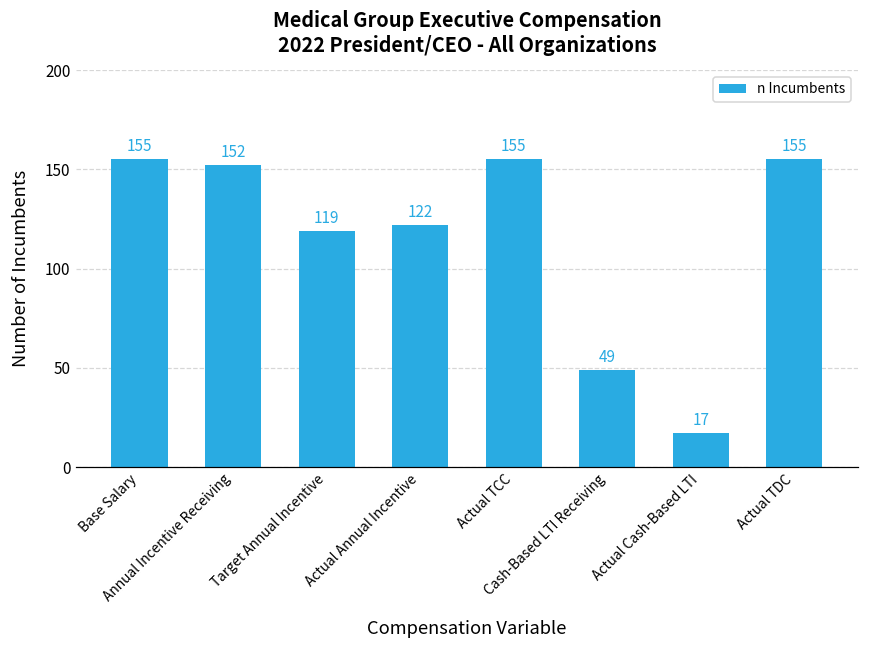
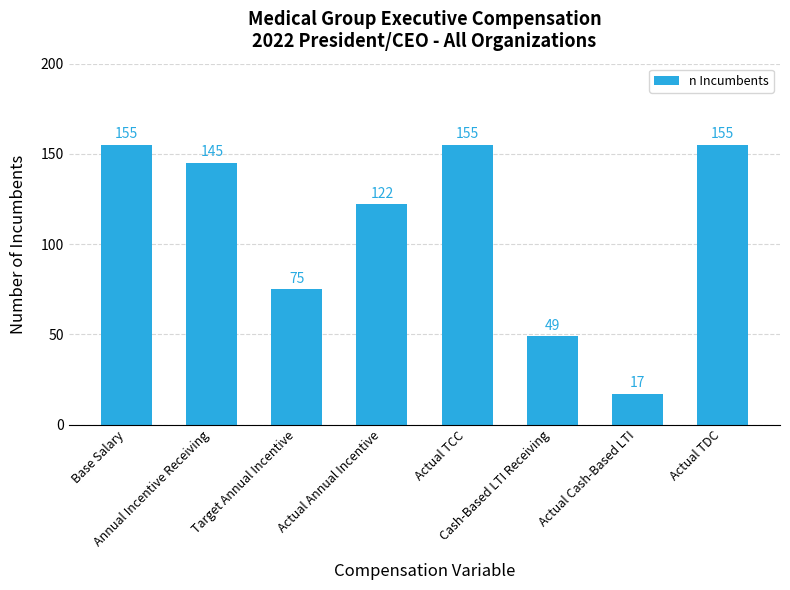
  {
    "Base Salary": 155,
-   "Annual Incentive Receiving": 152,
-   "Target Annual Incentive": 119,
+   "Annual Incentive Receiving": 145,
+   "Target Annual Incentive": 75,
    "Actual Annual Incentive": 122,
    "Actual TCC": 155,
    "Cash-Based LTI Receiving": 49,
    "Actual Cash-Based LTI": 17,
    "Actual TDC": 155
  }
